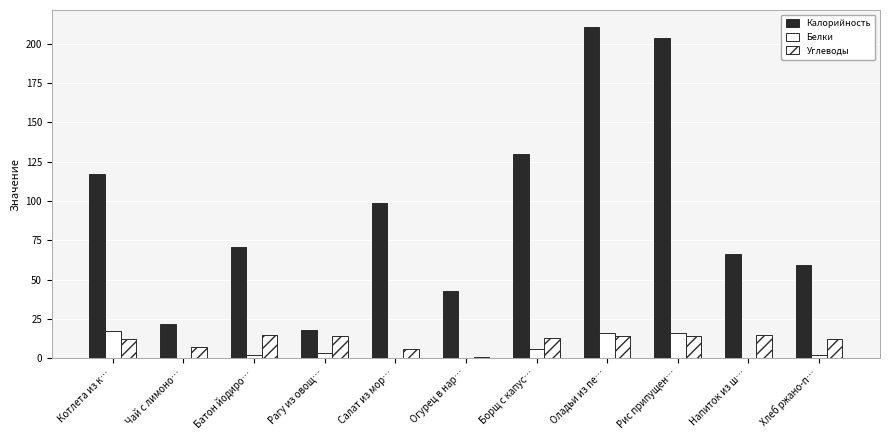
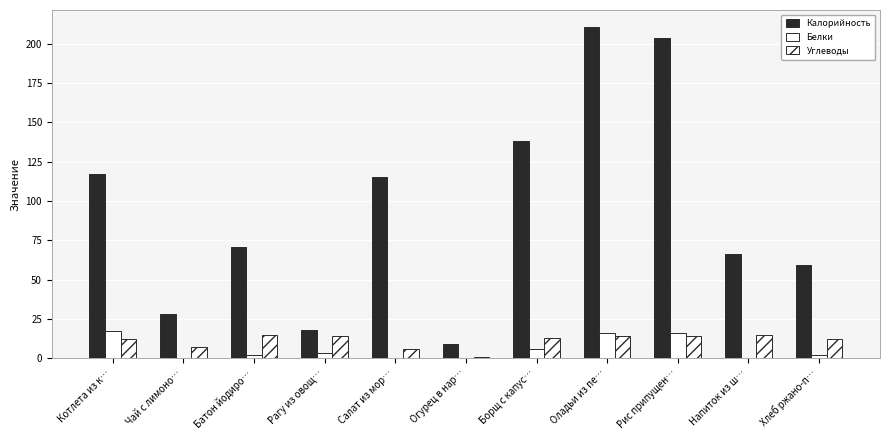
  {
    "Калорийность": {
      "Котлета из к…": 117,
-     "Чай с лимоно…": 22,
+     "Чай с лимоно…": 28,
      "Батон йодиро…": 71,
      "Рагу из овощ…": 18,
-     "Салат из мор…": 99,
-     "Огурец в нар…": 43,
-     "Борщ с капус…": 130,
+     "Салат из мор…": 115,
+     "Огурец в нар…": 9,
+     "Борщ с капус…": 138,
      "Оладьи из пе…": 211,
      "Рис припущен…": 204,
      "Напиток из ш…": 66,
      "Хлеб ржано-п…": 59
    }
  }
